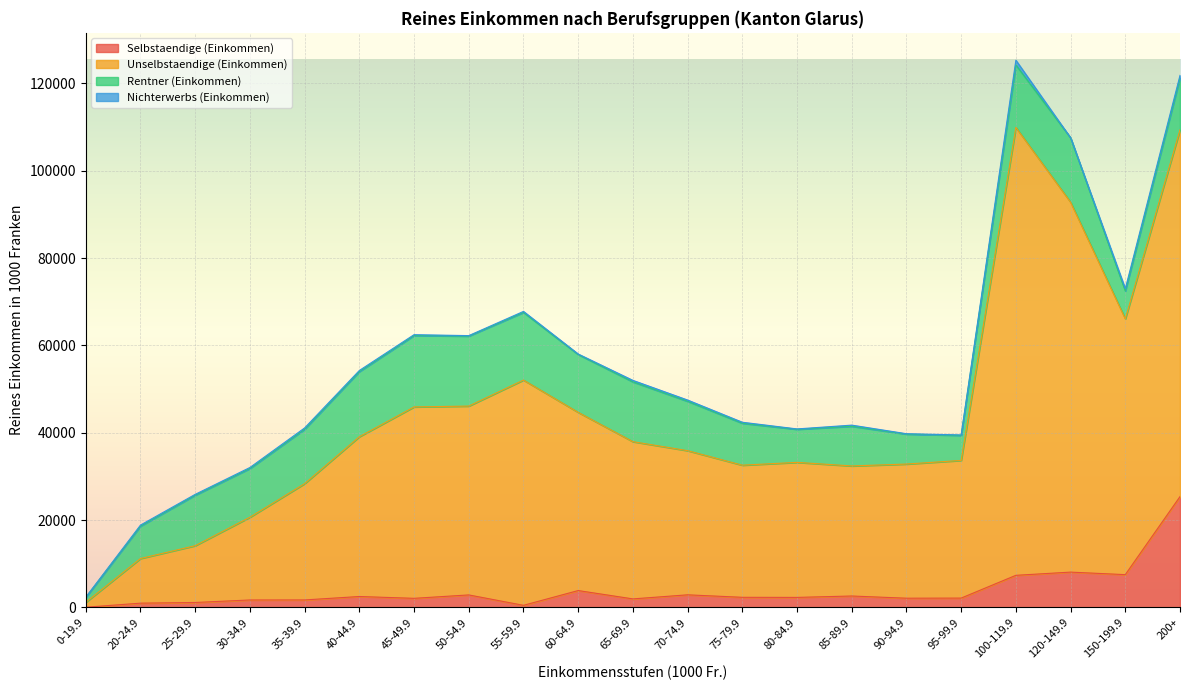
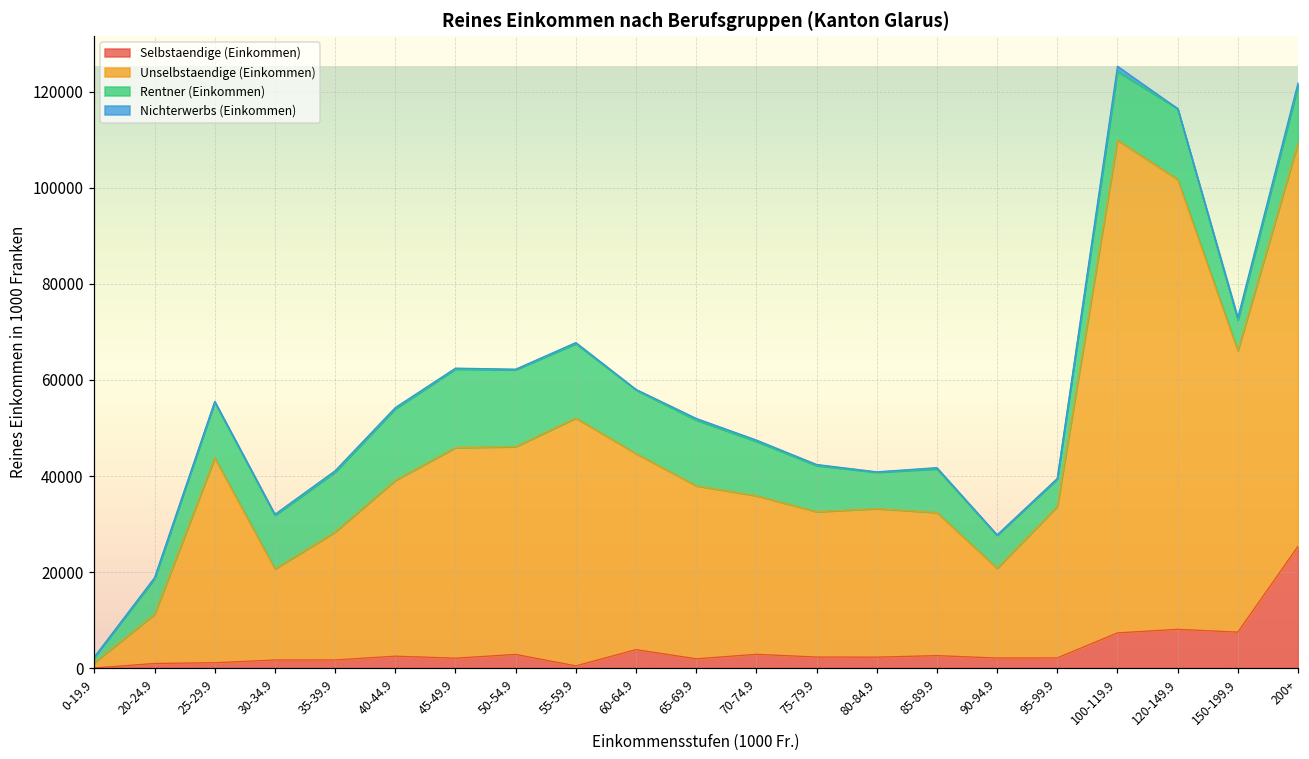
  {
    "Selbstaendige (Einkommen)": {
      "0-19.9": 0,
      "20-24.9": 1000,
      "25-29.9": 1000,
      "30-34.9": 2000,
      "35-39.9": 2000,
      "40-44.9": 3000,
      "45-49.9": 2000,
      "50-54.9": 3000,
      "55-59.9": 0,
      "60-64.9": 4000,
      "65-69.9": 2000,
      "70-74.9": 3000,
      "75-79.9": 2000,
      "80-84.9": 2000,
      "85-89.9": 3000,
      "90-94.9": 2000,
      "95-99.9": 2000,
      "100-119.9": 7000,
      "120-149.9": 8000,
      "150-199.9": 8000,
      "200+": 25000
    },
    "Unselbstaendige (Einkommen)": {
      "0-19.9": 1000,
      "20-24.9": 10000,
-     "25-29.9": 13000,
+     "25-29.9": 43000,
      "30-34.9": 19000,
      "35-39.9": 27000,
      "40-44.9": 37000,
      "45-49.9": 44000,
      "50-54.9": 43000,
      "55-59.9": 52000,
      "60-64.9": 41000,
      "65-69.9": 36000,
      "70-74.9": 33000,
      "75-79.9": 30000,
      "80-84.9": 31000,
      "85-89.9": 30000,
-     "90-94.9": 31000,
+     "90-94.9": 19000,
      "95-99.9": 32000,
      "100-119.9": 103000,
-     "120-149.9": 85000,
+     "120-149.9": 94000,
      "150-199.9": 59000,
      "200+": 84000
    },
    "Rentner (Einkommen)": {
      "100-119.9": 14000
    },
    "Nichterwerbs (Einkommen)": {
      "100-119.9": 1000
    }
  }
